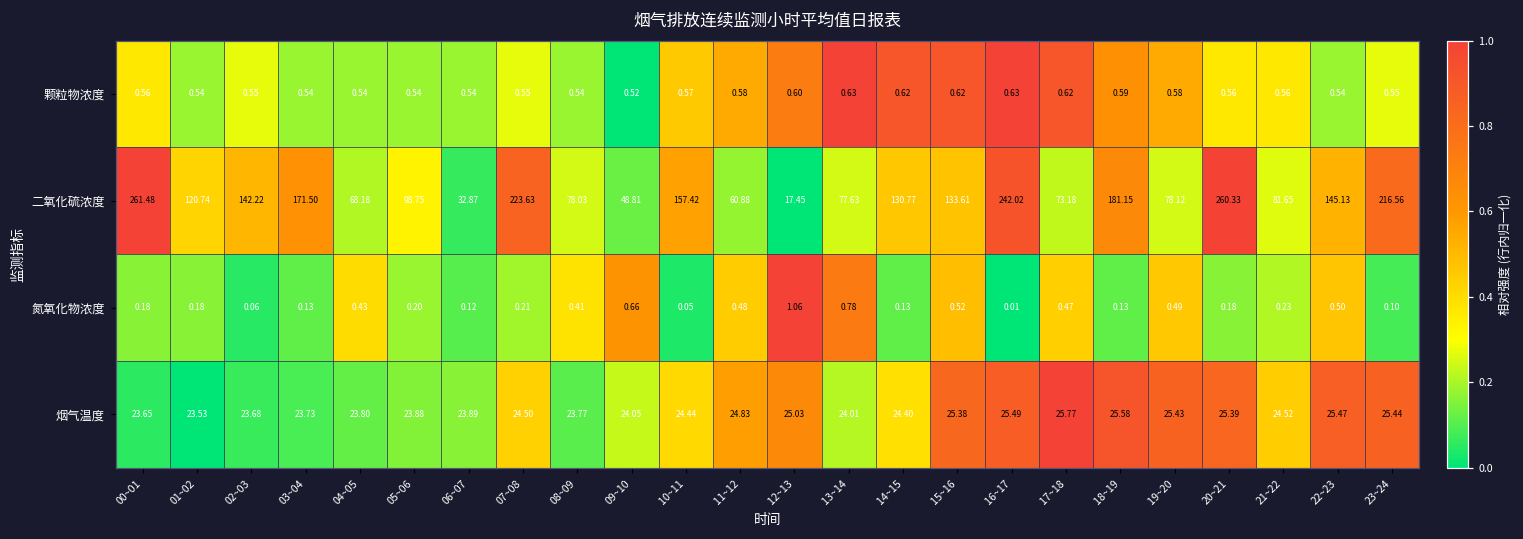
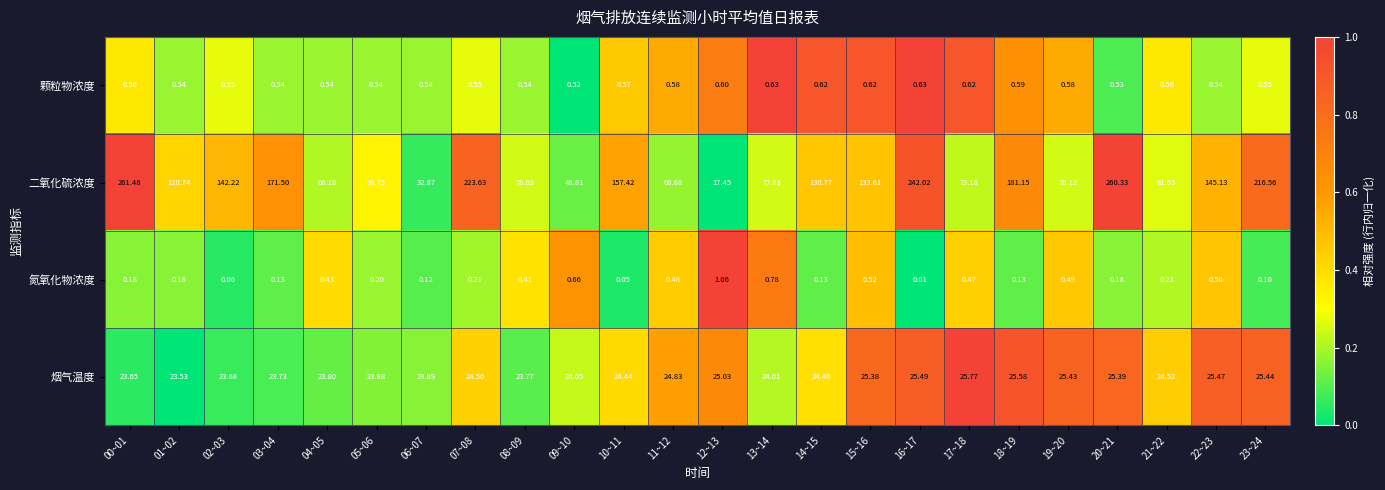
  {
    "颗粒物浓度": {
      "00~01": 0.56,
      "01~02": 0.54,
      "02~03": 0.55,
      "03~04": 0.54,
      "04~05": 0.54,
      "05~06": 0.54,
      "06~07": 0.54,
      "07~08": 0.55,
      "08~09": 0.54,
      "09~10": 0.52,
      "10~11": 0.57,
      "11~12": 0.58,
      "12~13": 0.60,
      "13~14": 0.63,
      "14~15": 0.62,
      "15~16": 0.62,
      "16~17": 0.63,
      "17~18": 0.62,
      "18~19": 0.59,
      "19~20": 0.58,
-     "20~21": 0.56,
+     "20~21": 0.53,
      "21~22": 0.56,
      "22~23": 0.54,
      "23~24": 0.55
    },
    "二氧化硫浓度": {
      "00~01": 261.48,
      "01~02": 120.74,
      "02~03": 142.22,
      "03~04": 171.50,
      "04~05": 68.18,
      "05~06": 98.75,
      "06~07": 32.87,
      "07~08": 223.63,
      "08~09": 78.03,
      "09~10": 48.81,
      "10~11": 157.42,
      "11~12": 60.88,
      "12~13": 17.45,
      "13~14": 77.63,
      "14~15": 130.77,
      "15~16": 133.61,
      "16~17": 242.02,
      "17~18": 73.18,
      "18~19": 181.15,
      "19~20": 78.12,
      "20~21": 260.33,
      "21~22": 81.65,
      "22~23": 145.13,
      "23~24": 216.56
    },
    "氮氧化物浓度": {
      "00~01": 0.18,
      "01~02": 0.18,
      "02~03": 0.06,
      "03~04": 0.13,
      "04~05": 0.43,
      "05~06": 0.20,
      "06~07": 0.12,
      "07~08": 0.21,
      "08~09": 0.41,
      "09~10": 0.66,
      "10~11": 0.05,
      "11~12": 0.48,
      "12~13": 1.06,
      "13~14": 0.78,
      "14~15": 0.13,
      "15~16": 0.52,
      "16~17": 0.01,
      "17~18": 0.47,
      "18~19": 0.13,
      "19~20": 0.49,
      "20~21": 0.18,
      "21~22": 0.23,
      "22~23": 0.50,
      "23~24": 0.10
    },
    "烟气温度": {
      "00~01": 23.65,
      "01~02": 23.53,
      "02~03": 23.68,
      "03~04": 23.73,
      "04~05": 23.80,
      "05~06": 23.88,
      "06~07": 23.89,
      "07~08": 24.50,
      "08~09": 23.77,
      "09~10": 24.05,
      "10~11": 24.44,
      "11~12": 24.83,
      "12~13": 25.03,
      "13~14": 24.01,
      "14~15": 24.40,
      "15~16": 25.38,
      "16~17": 25.49,
      "17~18": 25.77,
      "18~19": 25.58,
      "19~20": 25.43,
      "20~21": 25.39,
      "21~22": 24.52,
      "22~23": 25.47,
      "23~24": 25.44
    }
  }
